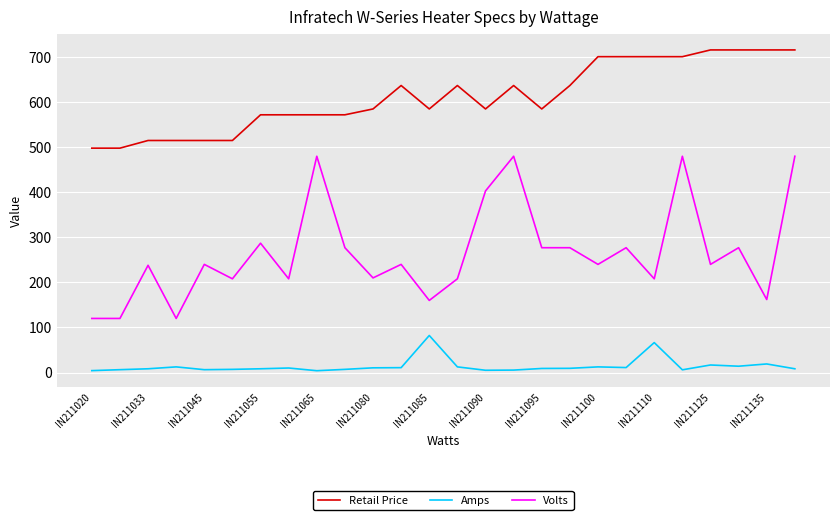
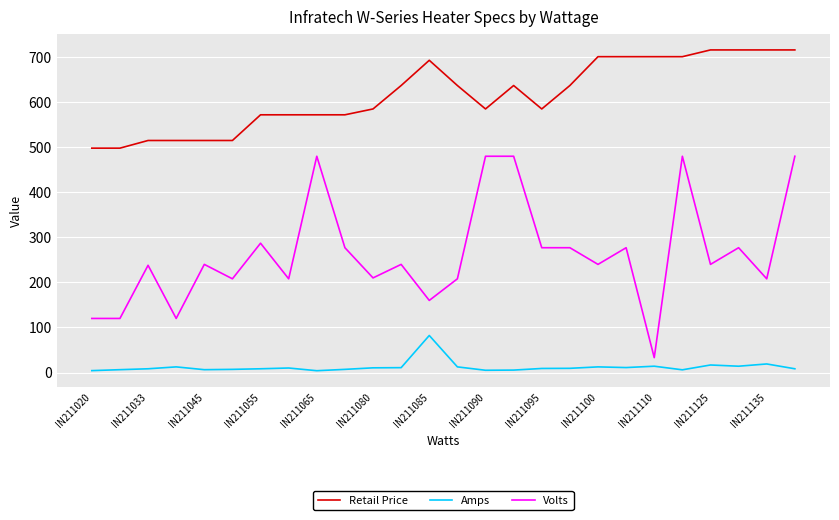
  {
    "Retail Price": {
      "IN211020": 500,
      "IN211033": 520,
      "IN211045": 520,
      "IN211055": 570,
      "IN211065": 570,
      "IN211080": 590,
-     "IN211085": 590,
+     "IN211085": 690,
      "IN211090": 590,
      "IN211095": 590,
      "IN211100": 700,
      "IN211110": 700,
      "IN211125": 720,
      "IN211135": 720
    },
    "Amps": {
      "IN211020": 0,
      "IN211033": 10,
      "IN211045": 10,
      "IN211055": 10,
      "IN211065": 0,
      "IN211080": 10,
      "IN211085": 80,
      "IN211090": 10,
      "IN211095": 10,
      "IN211100": 10,
-     "IN211110": 70,
+     "IN211110": 10,
      "IN211125": 20,
      "IN211135": 20
    },
    "Volts": {
      "IN211020": 120,
      "IN211033": 240,
      "IN211045": 240,
      "IN211055": 290,
      "IN211065": 480,
      "IN211080": 210,
      "IN211085": 160,
-     "IN211090": 400,
+     "IN211090": 480,
      "IN211095": 280,
      "IN211100": 240,
-     "IN211110": 210,
+     "IN211110": 30,
      "IN211125": 240,
-     "IN211135": 160
+     "IN211135": 210
    }
  }
